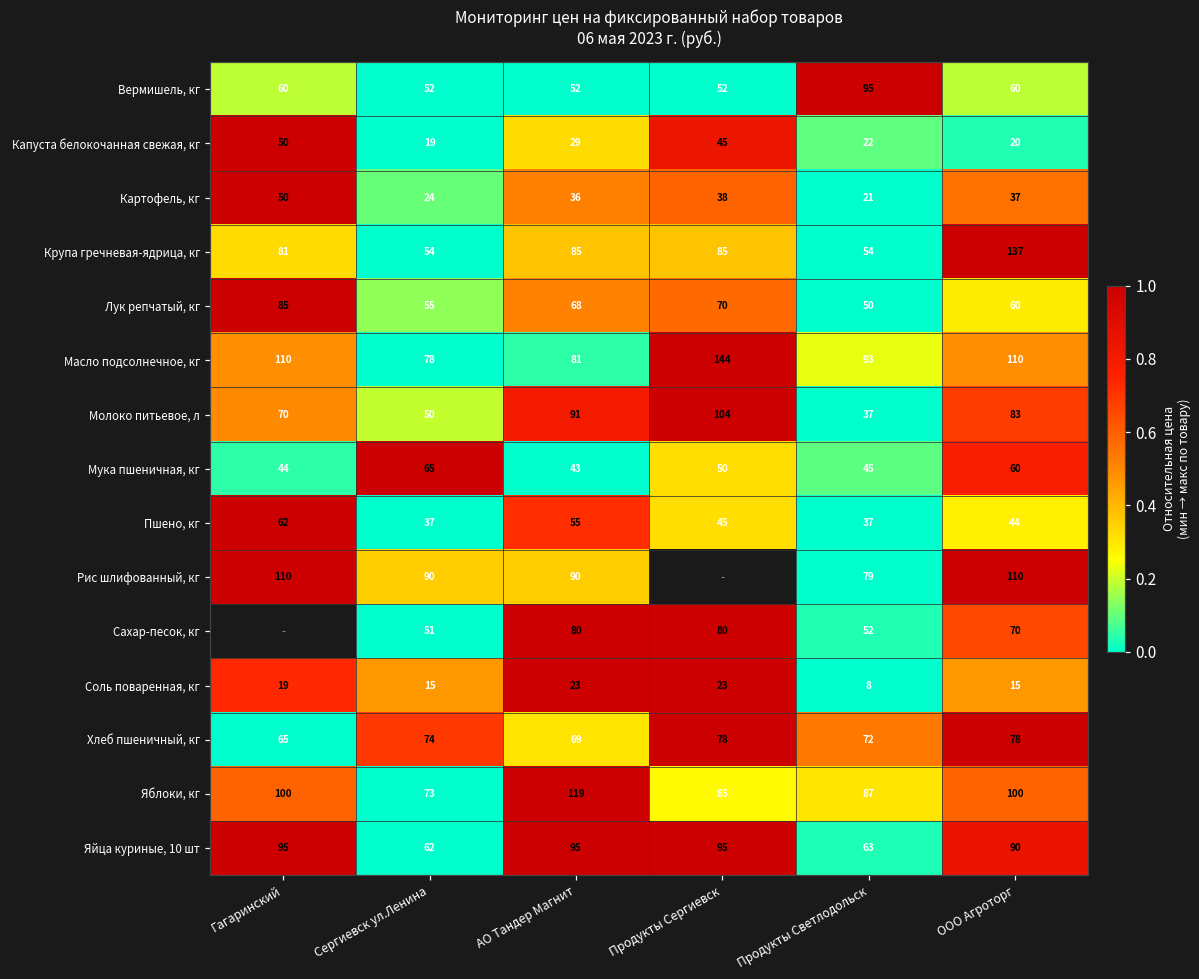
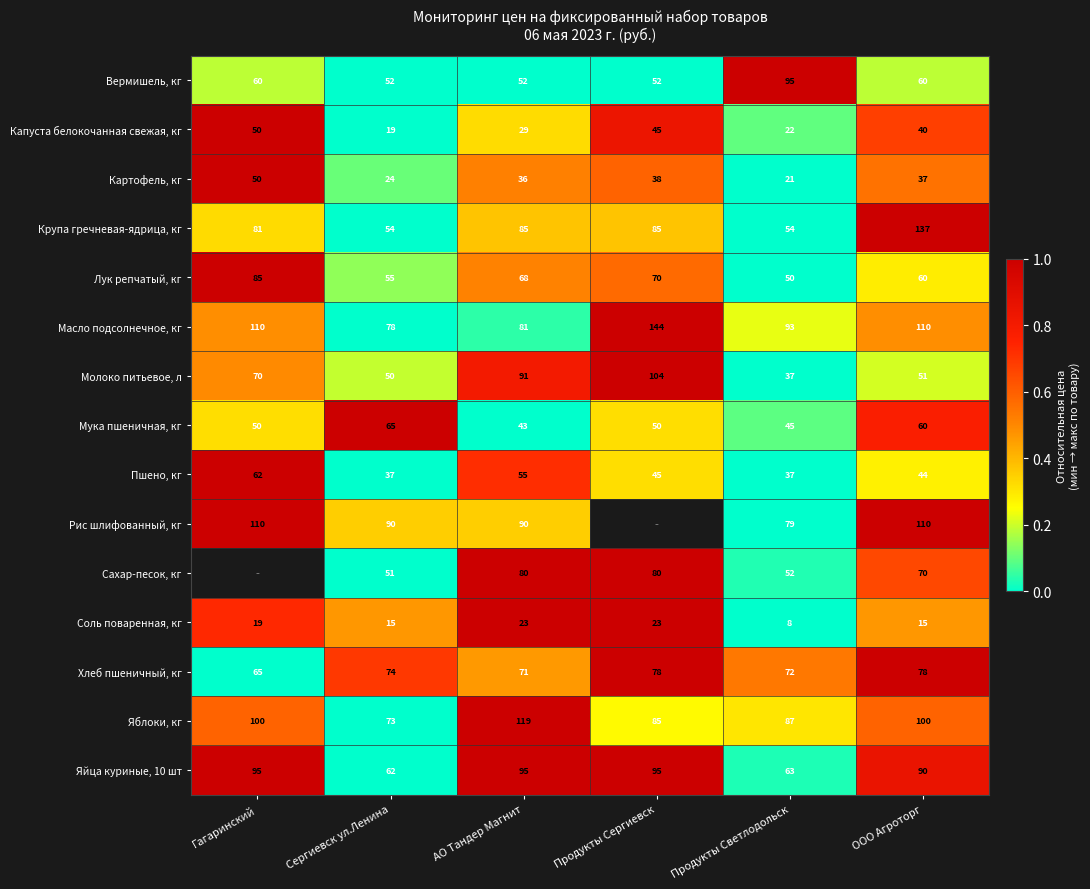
  {
    "Вермишель, кг": {
      "Гагаринский": 60,
      "Сергиевск ул.Ленина": 52,
      "АО Тандер Магнит": 52,
      "Продукты Сергиевск": 52,
      "Продукты Светлодольск": 95,
      "ООО Агроторг": 60
    },
    "Капуста белокочанная свежая, кг": {
      "Гагаринский": 50,
      "Сергиевск ул.Ленина": 19,
      "АО Тандер Магнит": 29,
      "Продукты Сергиевск": 45,
      "Продукты Светлодольск": 22,
-     "ООО Агроторг": 20
+     "ООО Агроторг": 40
    },
    "Картофель, кг": {
      "Гагаринский": 50,
      "Сергиевск ул.Ленина": 24,
      "АО Тандер Магнит": 36,
      "Продукты Сергиевск": 38,
      "Продукты Светлодольск": 21,
      "ООО Агроторг": 37
    },
    "Крупа гречневая-ядрица, кг": {
      "Гагаринский": 81,
      "Сергиевск ул.Ленина": 54,
      "АО Тандер Магнит": 85,
      "Продукты Сергиевск": 85,
      "Продукты Светлодольск": 54,
      "ООО Агроторг": 137
    },
    "Лук репчатый, кг": {
      "Гагаринский": 85,
      "Сергиевск ул.Ленина": 55,
      "АО Тандер Магнит": 68,
      "Продукты Сергиевск": 70,
      "Продукты Светлодольск": 50,
      "ООО Агроторг": 60
    },
    "Масло подсолнечное, кг": {
      "Гагаринский": 110,
      "Сергиевск ул.Ленина": 78,
      "АО Тандер Магнит": 81,
      "Продукты Сергиевск": 144,
      "Продукты Светлодольск": 93,
      "ООО Агроторг": 110
    },
    "Молоко питьевое, л": {
      "Гагаринский": 70,
      "Сергиевск ул.Ленина": 50,
      "АО Тандер Магнит": 91,
      "Продукты Сергиевск": 104,
      "Продукты Светлодольск": 37,
-     "ООО Агроторг": 83
+     "ООО Агроторг": 51
    },
    "Мука пшеничная, кг": {
-     "Гагаринский": 44,
+     "Гагаринский": 50,
      "Сергиевск ул.Ленина": 65,
      "АО Тандер Магнит": 43,
      "Продукты Сергиевск": 50,
      "Продукты Светлодольск": 45,
      "ООО Агроторг": 60
    },
    "Пшено, кг": {
      "Гагаринский": 62,
      "Сергиевск ул.Ленина": 37,
      "АО Тандер Магнит": 55,
      "Продукты Сергиевск": 45,
      "Продукты Светлодольск": 37,
      "ООО Агроторг": 44
    },
    "Рис шлифованный, кг": {
      "Гагаринский": 110,
      "Сергиевск ул.Ленина": 90,
      "АО Тандер Магнит": 90,
      "Продукты Светлодольск": 79,
      "ООО Агроторг": 110
    },
    "Сахар-песок, кг": {
      "Сергиевск ул.Ленина": 51,
      "АО Тандер Магнит": 80,
      "Продукты Сергиевск": 80,
      "Продукты Светлодольск": 52,
      "ООО Агроторг": 70
    },
    "Соль поваренная, кг": {
      "Гагаринский": 19,
      "Сергиевск ул.Ленина": 15,
      "АО Тандер Магнит": 23,
      "Продукты Сергиевск": 23,
      "Продукты Светлодольск": 8,
      "ООО Агроторг": 15
    },
    "Хлеб пшеничный, кг": {
      "Гагаринский": 65,
      "Сергиевск ул.Ленина": 74,
-     "АО Тандер Магнит": 69,
+     "АО Тандер Магнит": 71,
      "Продукты Сергиевск": 78,
      "Продукты Светлодольск": 72,
      "ООО Агроторг": 78
    },
    "Яблоки, кг": {
      "Гагаринский": 100,
      "Сергиевск ул.Ленина": 73,
      "АО Тандер Магнит": 119,
      "Продукты Сергиевск": 85,
      "Продукты Светлодольск": 87,
      "ООО Агроторг": 100
    },
    "Яйца куриные, 10 шт": {
      "Гагаринский": 95,
      "Сергиевск ул.Ленина": 62,
      "АО Тандер Магнит": 95,
      "Продукты Сергиевск": 95,
      "Продукты Светлодольск": 63,
      "ООО Агроторг": 90
    }
  }
